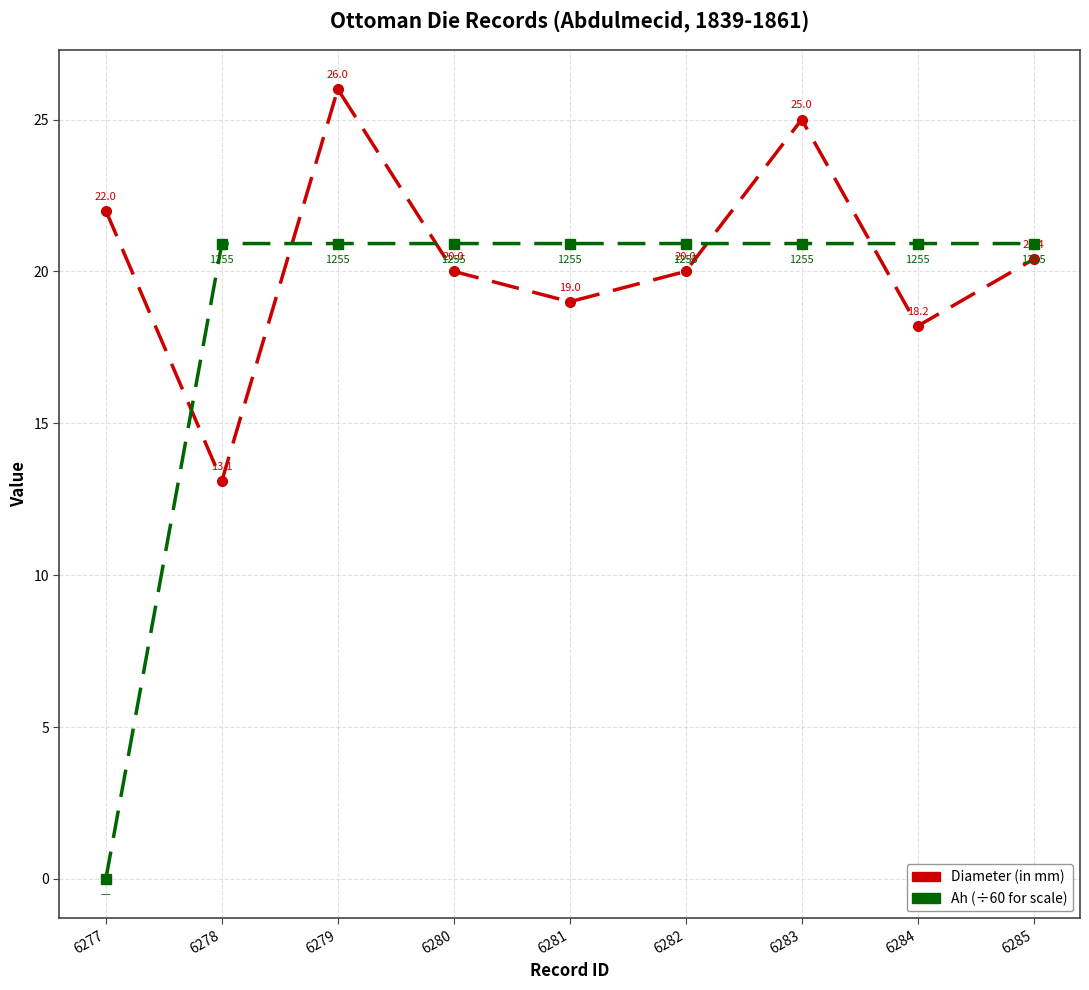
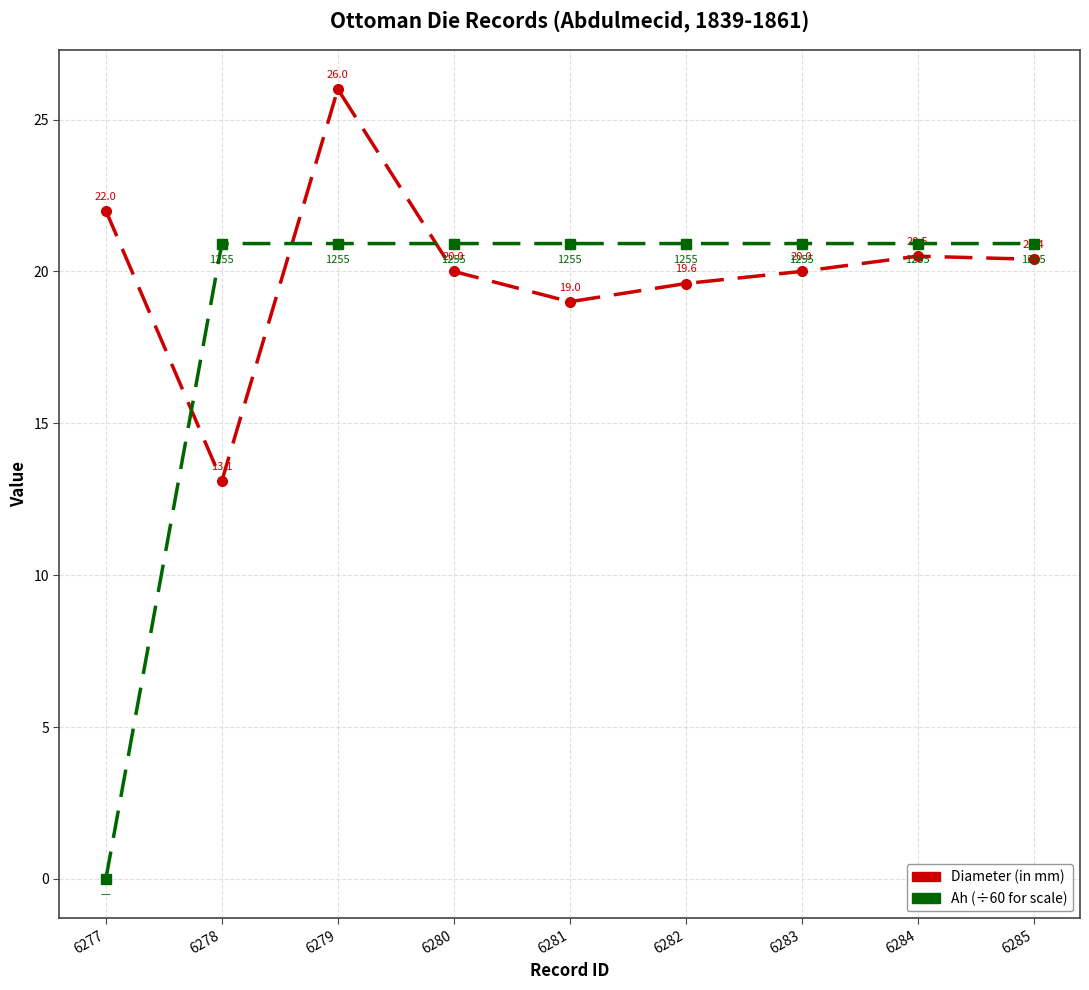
  {
    "Diameter (in mm)": {
      "6277": 22.0,
      "6278": 13.1,
      "6279": 26.0,
      "6281": 19.0,
-     "6282": 20.0,
-     "6283": 25.0,
-     "6284": 18.2
+     "6282": 19.6,
+     "6283": 20.0,
+     "6284": 20.5
    }
  }
